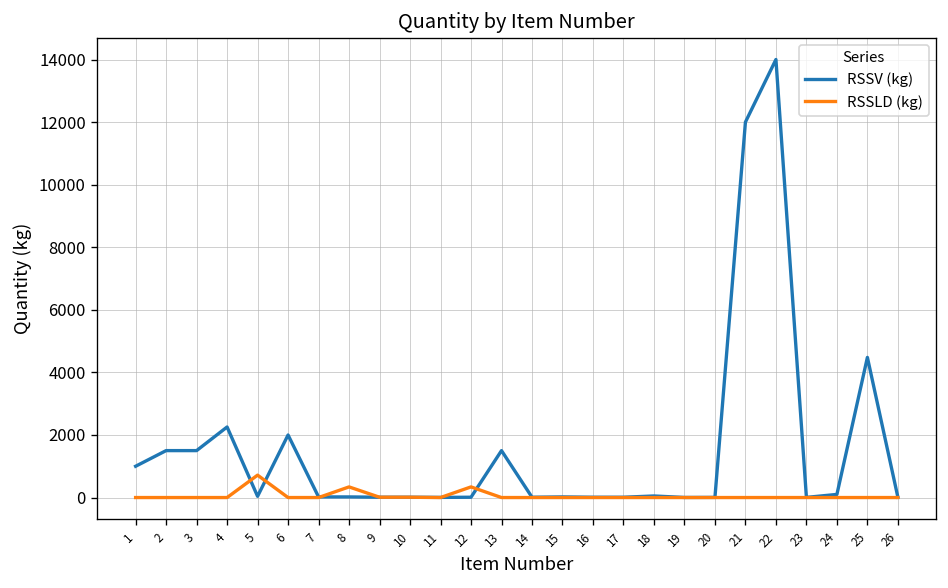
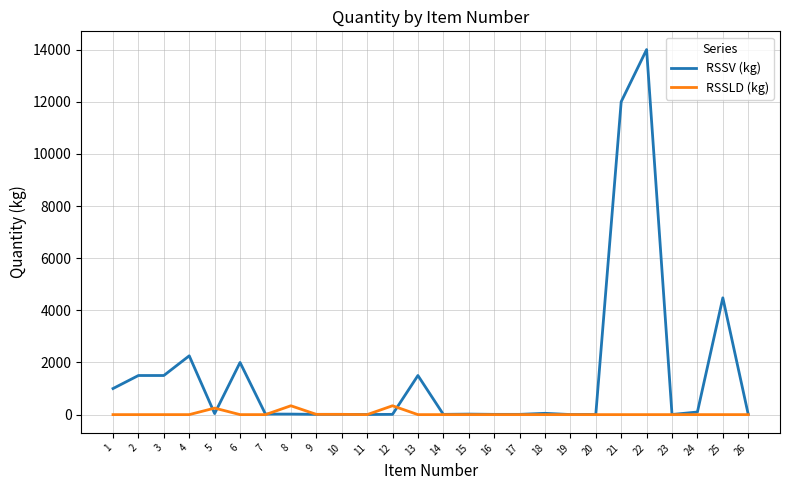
  {
    "RSSV (kg)": {
      "1": 1000,
      "2": 1500,
      "3": 1500,
      "4": 2300,
      "5": 0,
      "6": 2000,
      "8": 0,
      "12": 0,
      "13": 1500,
      "21": 12000,
      "22": 14000,
      "24": 100,
      "25": 4500
    },
    "RSSLD (kg)": {
      "1": 0,
      "2": 0,
      "3": 0,
      "4": 0,
-     "5": 700,
+     "5": 300,
      "6": 0,
      "8": 300,
      "12": 300,
      "13": 0,
      "21": 0,
      "22": 0,
      "24": 0,
      "25": 0
    }
  }
